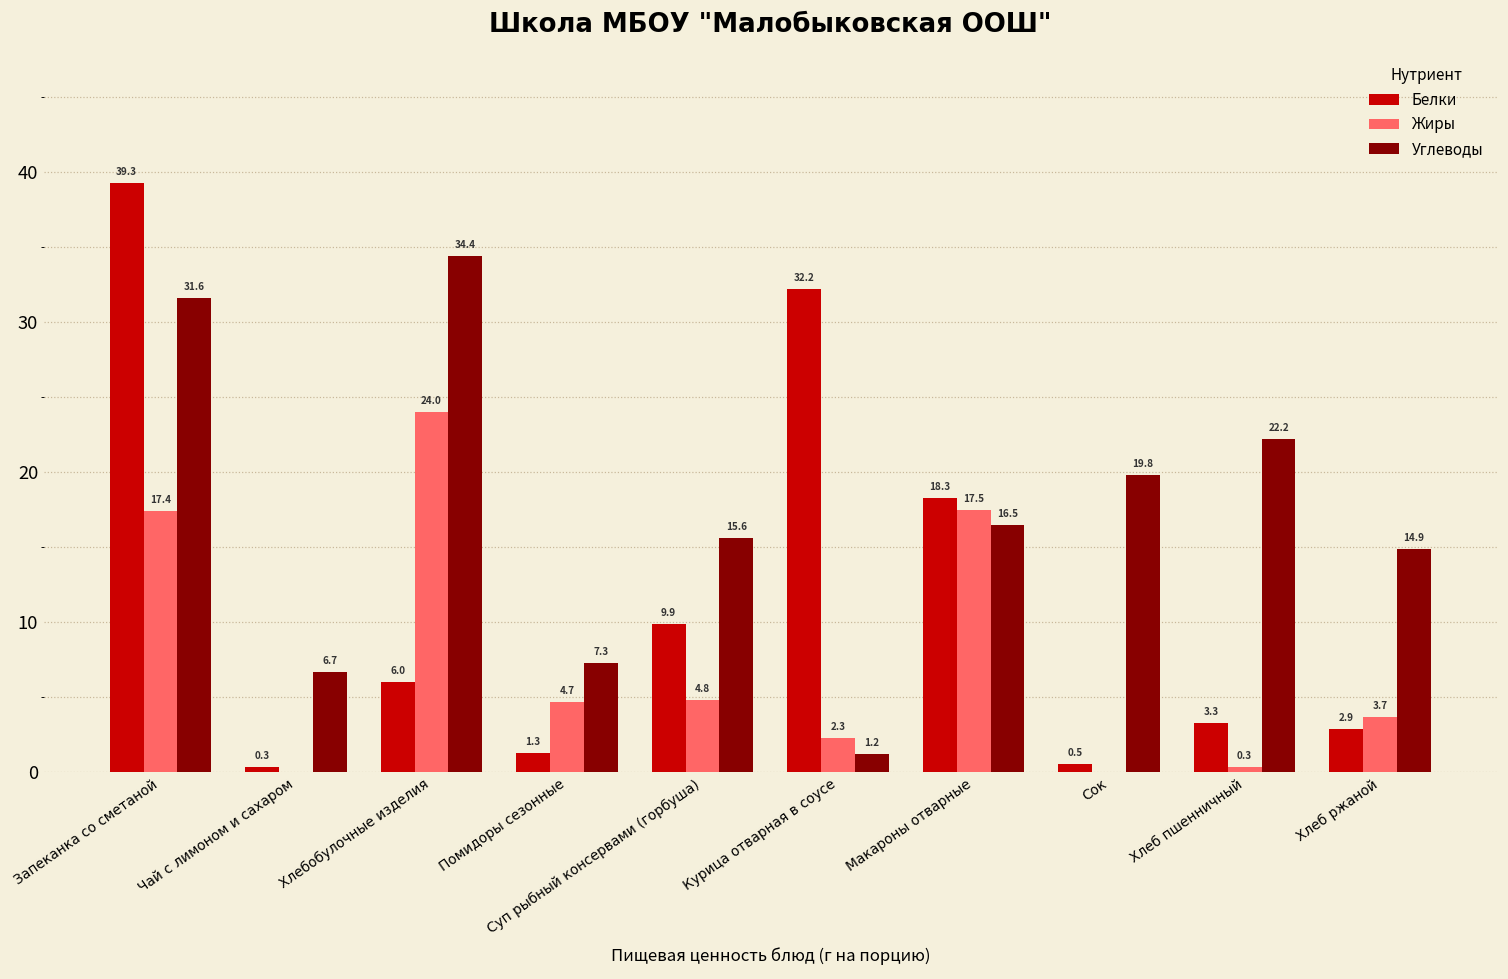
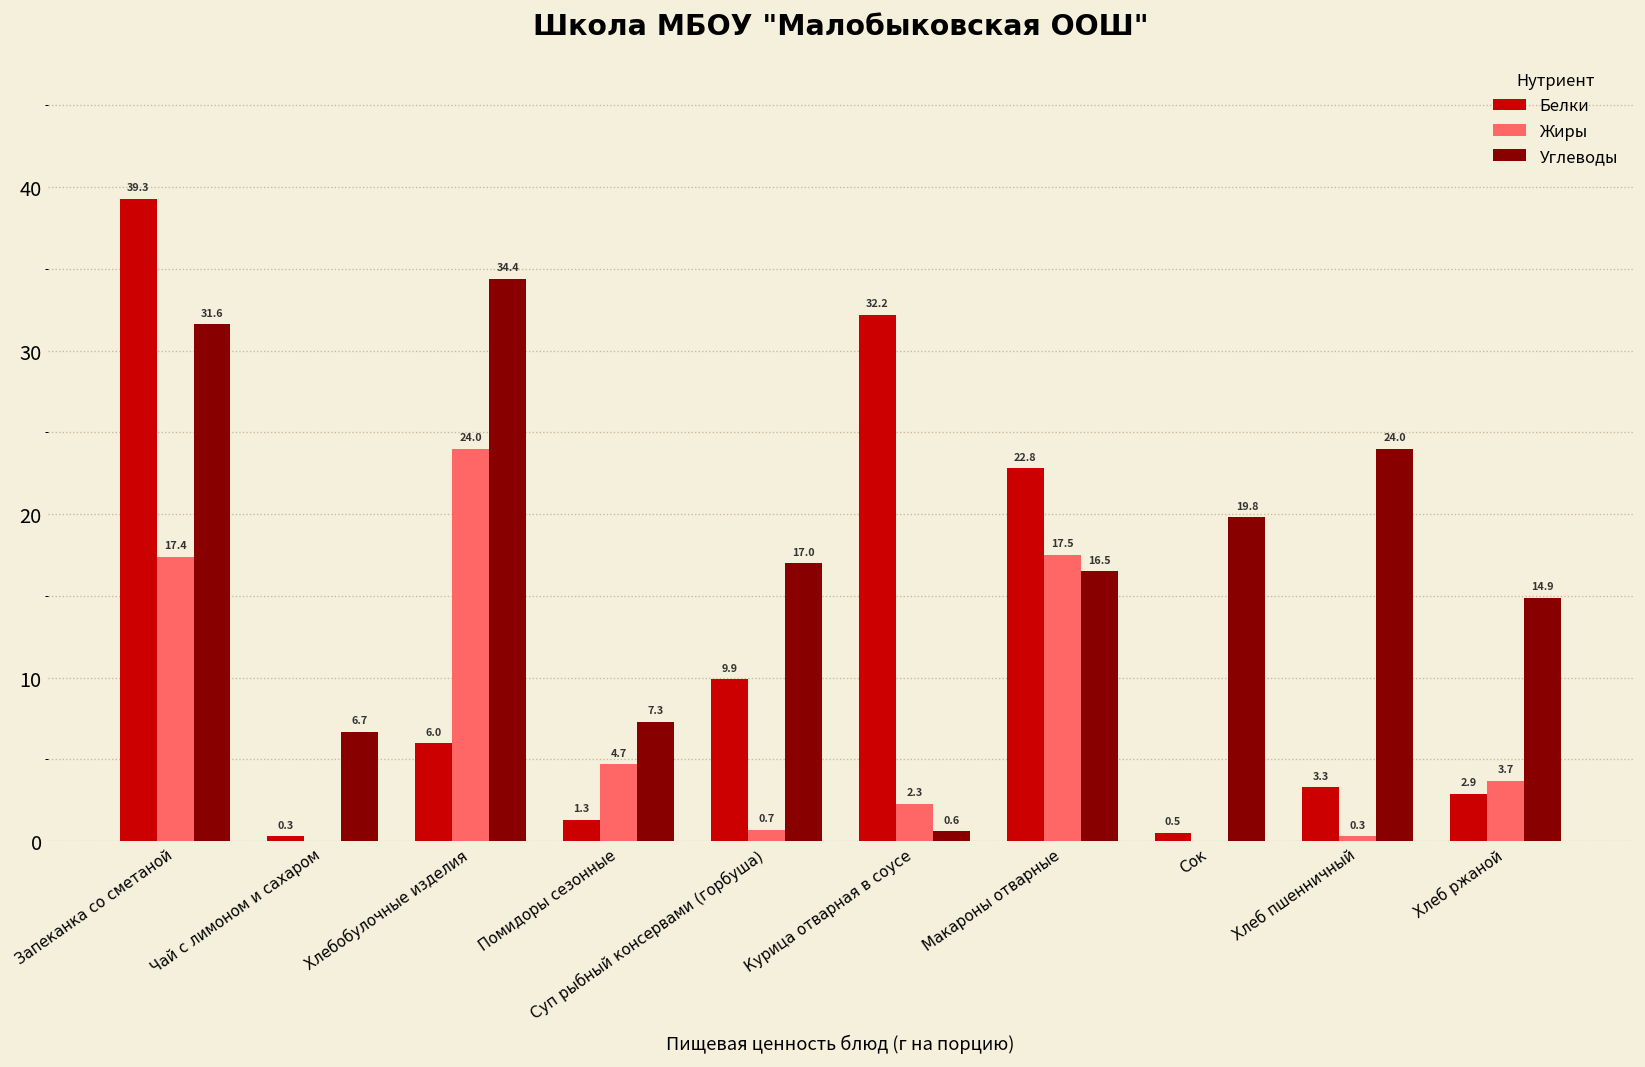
  {
    "Белки": {
      "Запеканка со сметаной": 39.3,
      "Чай с лимоном и сахаром": 0.3,
      "Хлебобулочные изделия": 6.0,
      "Помидоры сезонные": 1.3,
      "Суп рыбный консервами (горбуша)": 9.9,
      "Курица отварная в соусе": 32.2,
-     "Макароны отварные": 18.3,
+     "Макароны отварные": 22.8,
      "Сок": 0.5,
      "Хлеб пшенничный": 3.3,
      "Хлеб ржаной": 2.9
    },
    "Жиры": {
      "Запеканка со сметаной": 17.4,
      "Хлебобулочные изделия": 24.0,
      "Помидоры сезонные": 4.7,
-     "Суп рыбный консервами (горбуша)": 4.8,
+     "Суп рыбный консервами (горбуша)": 0.7,
      "Курица отварная в соусе": 2.3,
      "Макароны отварные": 17.5,
      "Хлеб пшенничный": 0.3,
      "Хлеб ржаной": 3.7
    },
    "Углеводы": {
      "Запеканка со сметаной": 31.6,
      "Чай с лимоном и сахаром": 6.7,
      "Хлебобулочные изделия": 34.4,
      "Помидоры сезонные": 7.3,
-     "Суп рыбный консервами (горбуша)": 15.6,
-     "Курица отварная в соусе": 1.2,
+     "Суп рыбный консервами (горбуша)": 17.0,
+     "Курица отварная в соусе": 0.6,
      "Макароны отварные": 16.5,
      "Сок": 19.8,
-     "Хлеб пшенничный": 22.2,
+     "Хлеб пшенничный": 24.0,
      "Хлеб ржаной": 14.9
    }
  }
